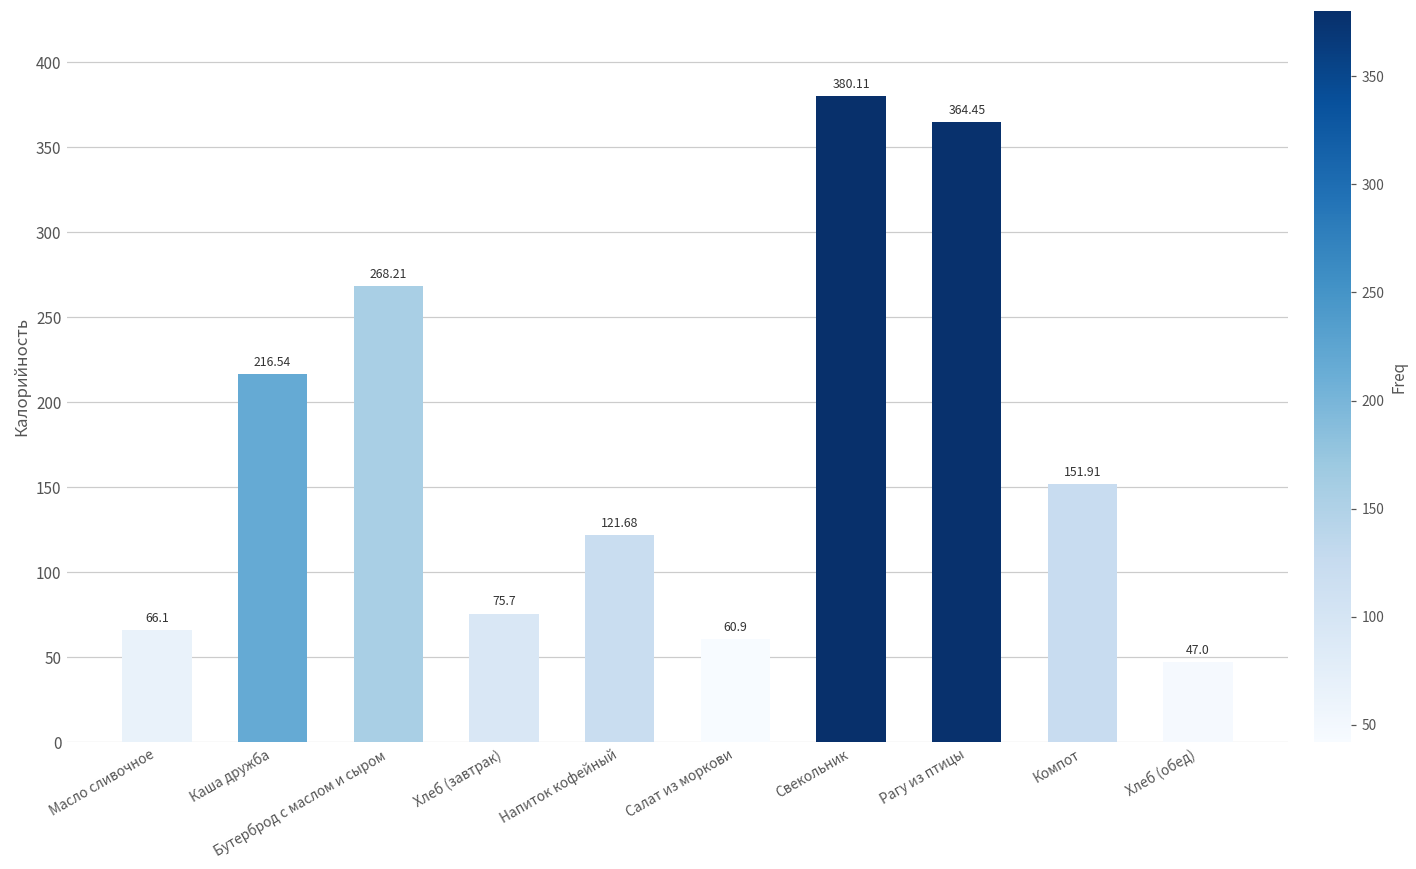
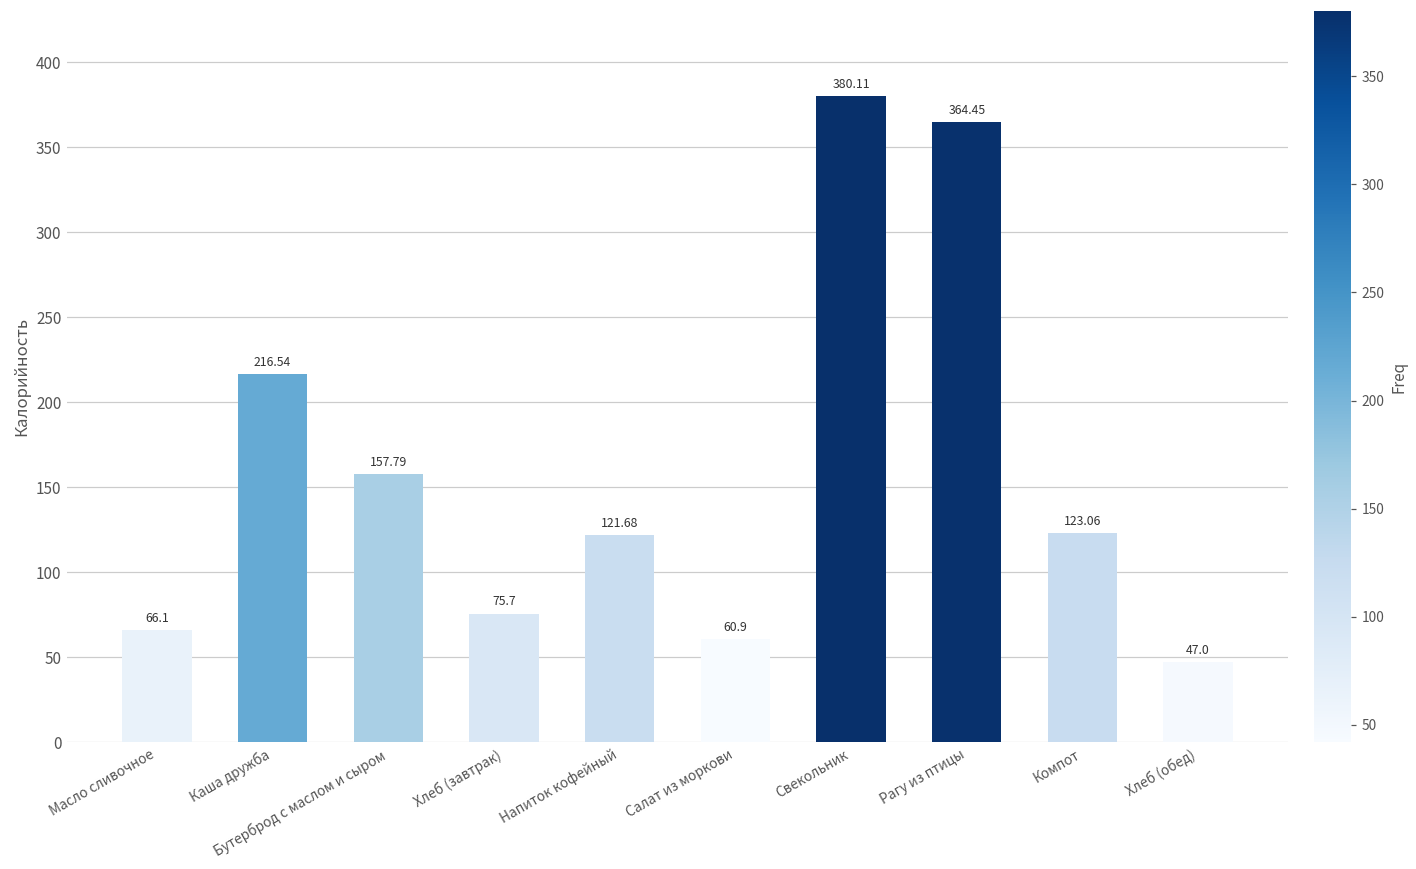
  {
    "Масло сливочное": 66.1,
    "Каша дружба": 216.54,
-   "Бутерброд с маслом и сыром": 268.21,
+   "Бутерброд с маслом и сыром": 157.79,
    "Хлеб (завтрак)": 75.7,
    "Напиток кофейный": 121.68,
    "Салат из моркови": 60.9,
    "Свекольник": 380.11,
    "Рагу из птицы": 364.45,
-   "Компот": 151.91,
+   "Компот": 123.06,
    "Хлеб (обед)": 47.0
  }
